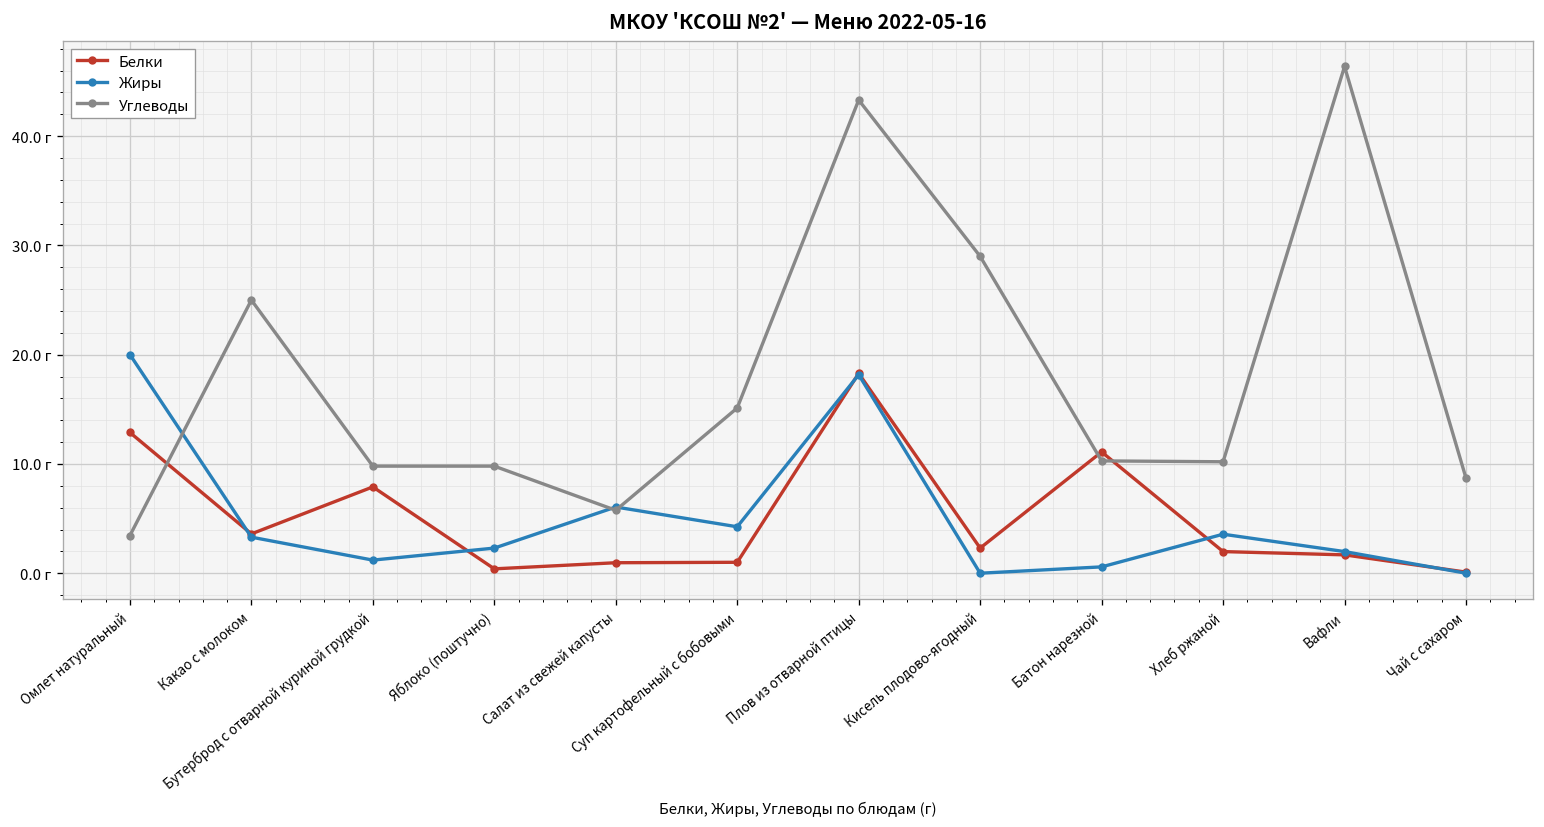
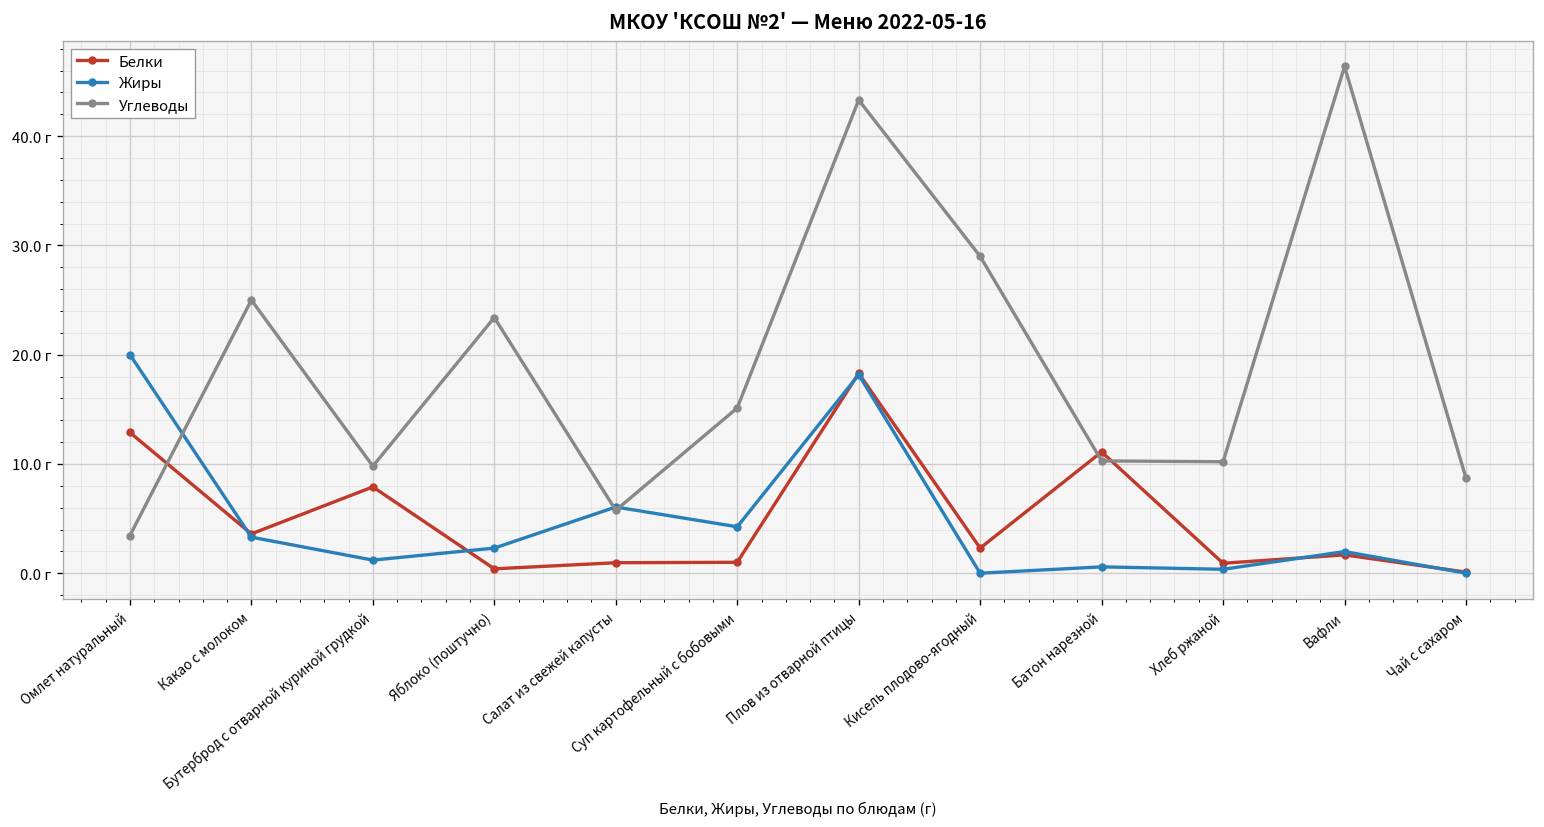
  {
    "Белки": {
      "Омлет натуральный": "13 г",
      "Какао с молоком": "4 г",
      "Бутерброд с отварной куриной грудкой": "8 г",
      "Яблоко (поштучно)": "0 г",
      "Салат из свежей капусты": "1 г",
      "Суп картофельный с бобовыми": "1 г",
      "Кисель плодово-ягодный": "2 г",
      "Батон нарезной": "11 г",
-     "Хлеб ржаной": "2 г",
+     "Хлеб ржаной": "1 г",
      "Вафли": "2 г"
    },
    "Жиры": {
      "Омлет натуральный": "20 г",
      "Какао с молоком": "3 г",
      "Бутерброд с отварной куриной грудкой": "1 г",
      "Яблоко (поштучно)": "2 г",
      "Салат из свежей капусты": "6 г",
      "Суп картофельный с бобовыми": "4 г",
      "Кисель плодово-ягодный": "0 г",
      "Батон нарезной": "1 г",
-     "Хлеб ржаной": "4 г",
+     "Хлеб ржаной": "0 г",
      "Вафли": "2 г"
    },
    "Углеводы": {
      "Омлет натуральный": "3 г",
      "Какао с молоком": "25 г",
      "Бутерброд с отварной куриной грудкой": "10 г",
-     "Яблоко (поштучно)": "10 г",
+     "Яблоко (поштучно)": "23 г",
      "Салат из свежей капусты": "6 г",
      "Суп картофельный с бобовыми": "15 г",
      "Плов из отварной птицы": "43 г",
      "Кисель плодово-ягодный": "29 г",
      "Батон нарезной": "10 г",
      "Хлеб ржаной": "10 г",
      "Вафли": "46 г",
      "Чай с сахаром": "9 г"
    }
  }
